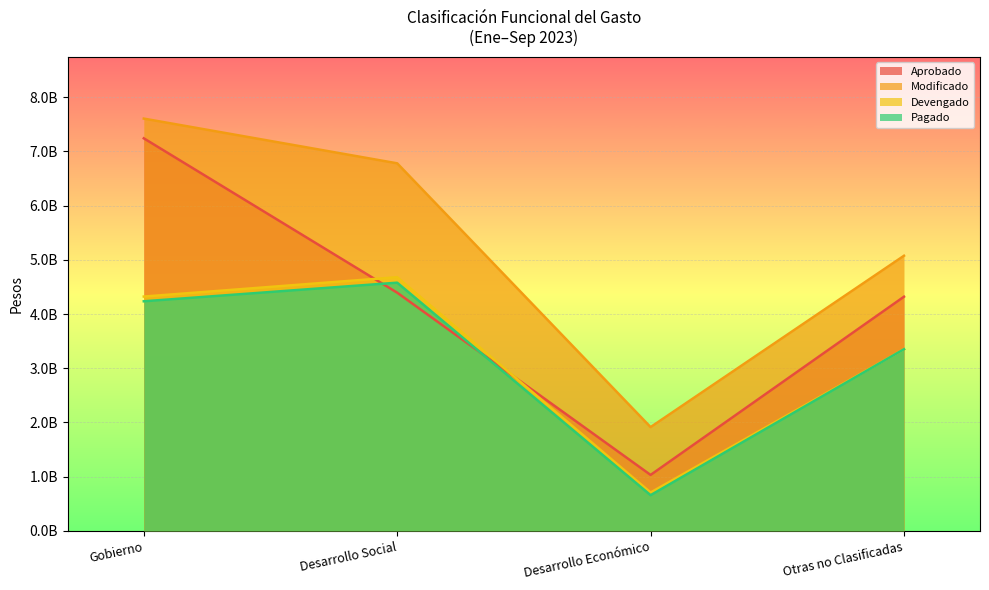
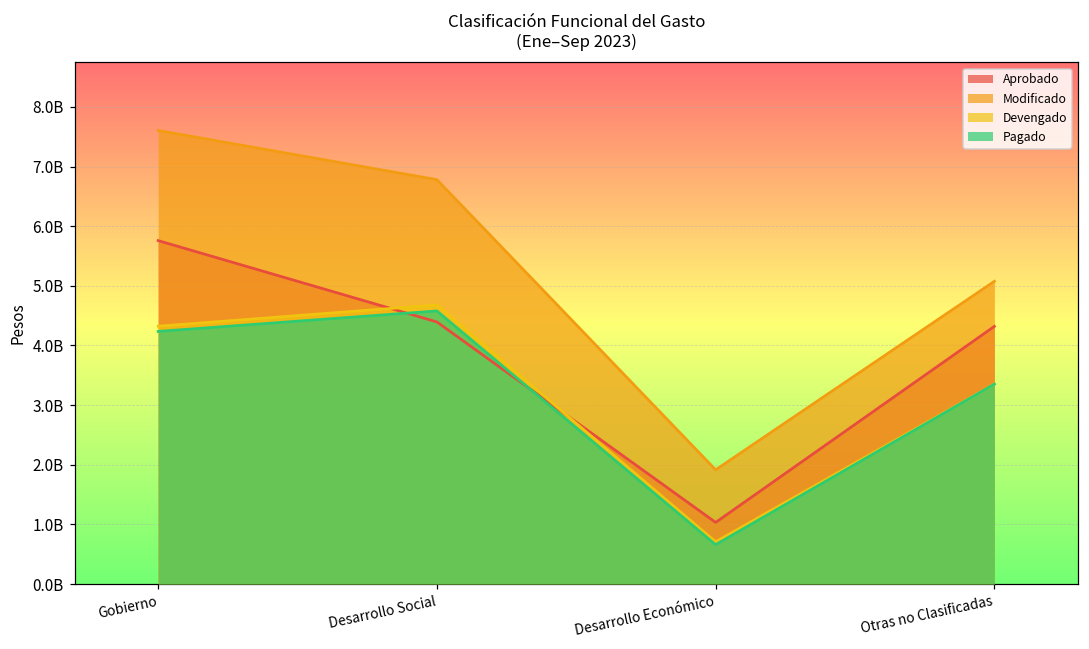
  {
    "Aprobado": {
-     "Gobierno": 7200000000,
+     "Gobierno": 5800000000,
      "Desarrollo Social": 4400000000,
      "Desarrollo Económico": 1000000000,
      "Otras no Clasificadas": 4300000000
    },
    "Pagado": {
      "Gobierno": 4200000000,
      "Desarrollo Social": 4600000000,
      "Desarrollo Económico": 700000000
    }
  }
